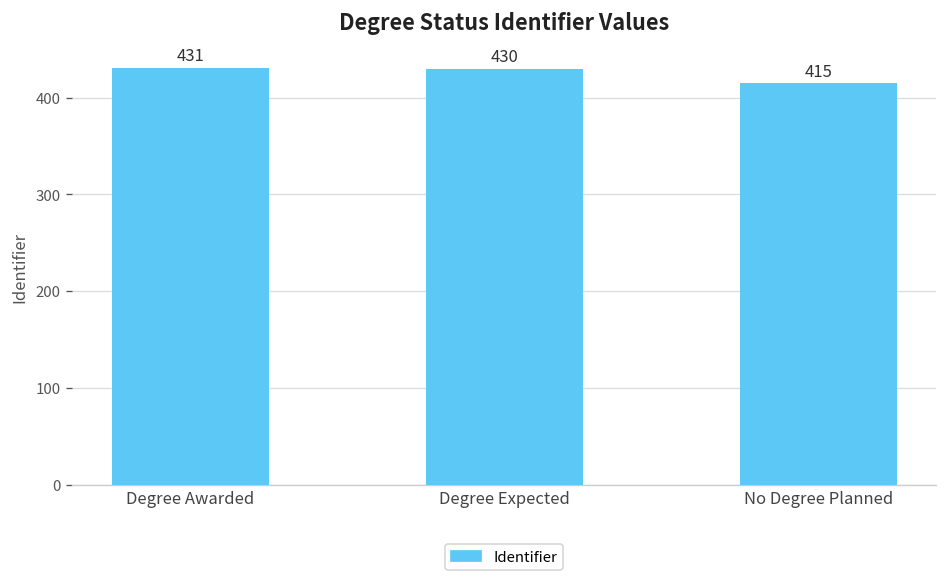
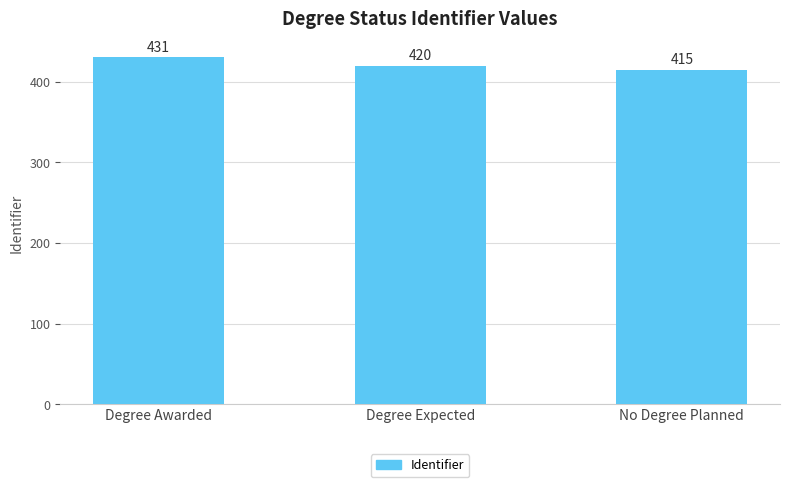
  {
    "Degree Awarded": 431,
-   "Degree Expected": 430,
+   "Degree Expected": 420,
    "No Degree Planned": 415
  }
